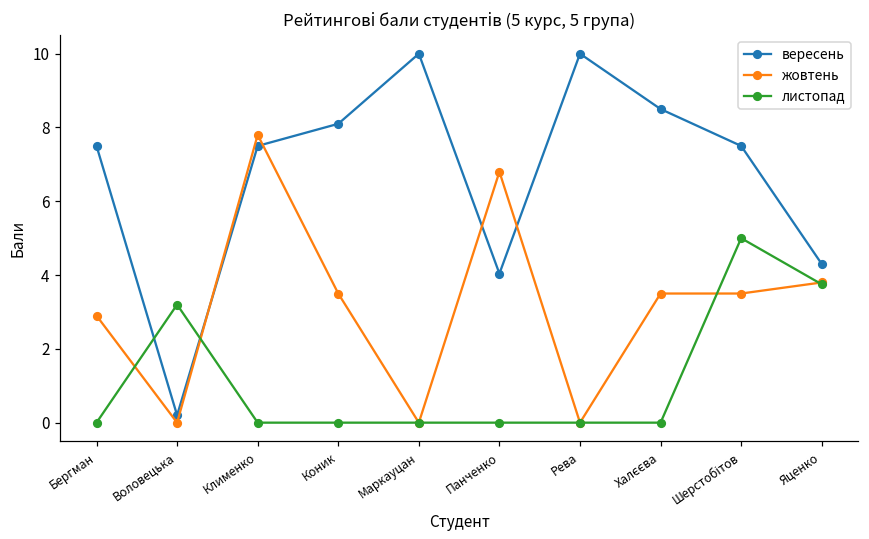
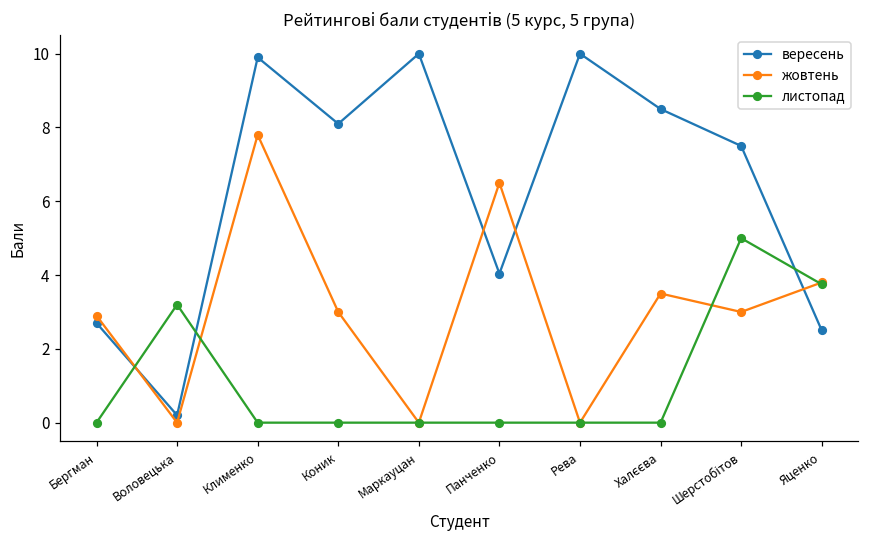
  {
    "вересень": {
-     "Бергман": 7.5,
+     "Бергман": 2.7,
      "Воловецька": 0.2,
-     "Клименко": 7.5,
+     "Клименко": 9.9,
      "Коник": 8.1,
      "Маркауцан": 10.0,
      "Панченко": 4.0,
      "Рева": 10.0,
      "Халєєва": 8.5,
      "Шерстобітов": 7.5,
-     "Яценко": 4.3
+     "Яценко": 2.5
    },
    "жовтень": {
      "Бергман": 2.9,
      "Воловецька": 0.0,
      "Клименко": 7.8,
-     "Коник": 3.5,
-     "Панченко": 6.8,
+     "Коник": 3.0,
+     "Панченко": 6.5,
      "Халєєва": 3.5,
-     "Шерстобітов": 3.5
+     "Шерстобітов": 3.0
    },
    "листопад": {
      "Бергман": 0.0,
      "Воловецька": 3.2,
      "Клименко": 0.0,
      "Коник": 0.0,
      "Панченко": 0.0,
      "Халєєва": 0.0,
      "Шерстобітов": 5.0
    }
  }
